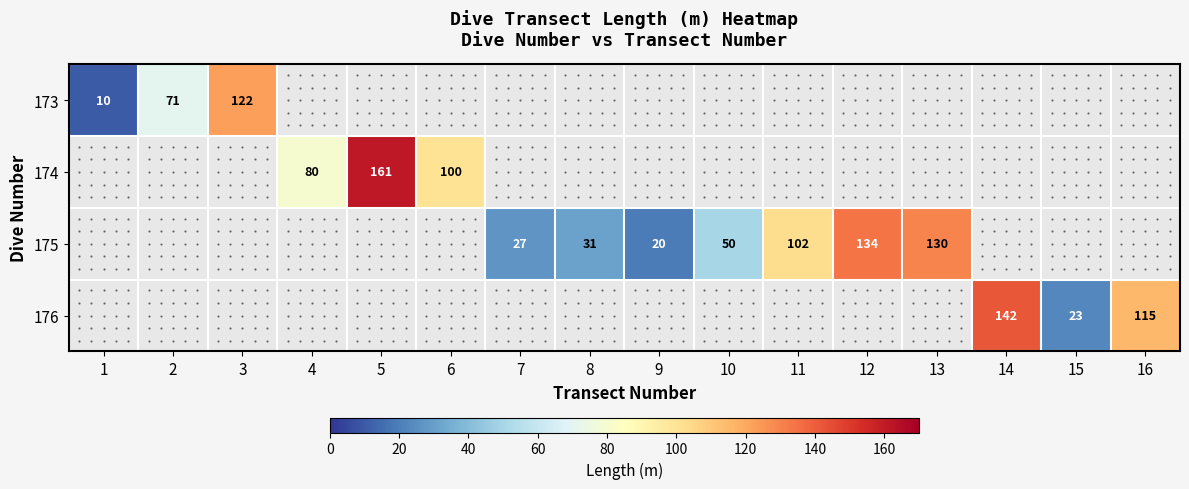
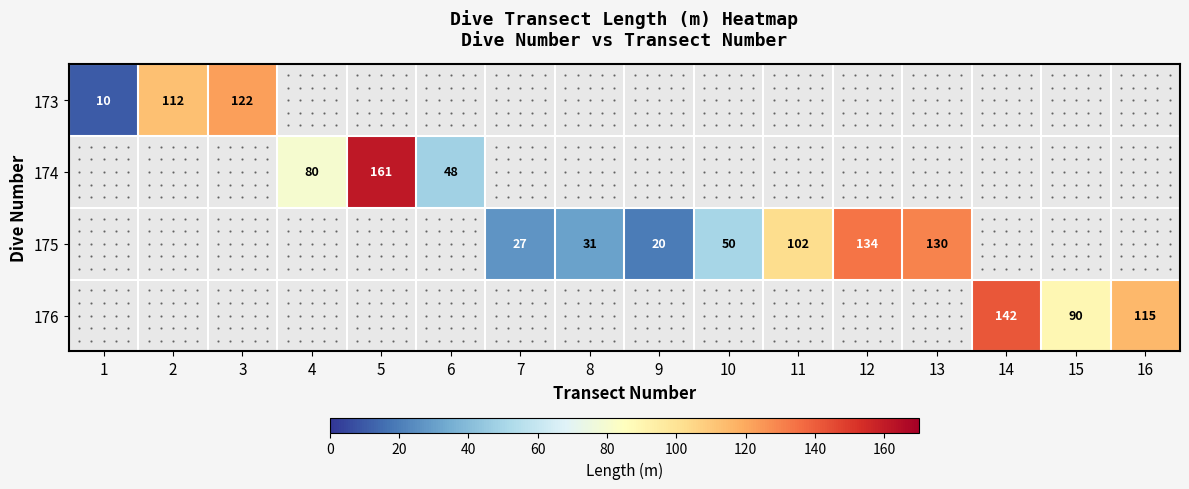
  {
    "173": {
      "1": 10,
-     "2": 71,
+     "2": 112,
      "3": 122
    },
    "174": {
      "4": 80,
      "5": 161,
-     "6": 100
+     "6": 48
    },
    "175": {
      "7": 27,
      "8": 31,
      "9": 20,
      "10": 50,
      "11": 102,
      "12": 134,
      "13": 130
    },
    "176": {
      "14": 142,
-     "15": 23,
+     "15": 90,
      "16": 115
    }
  }
